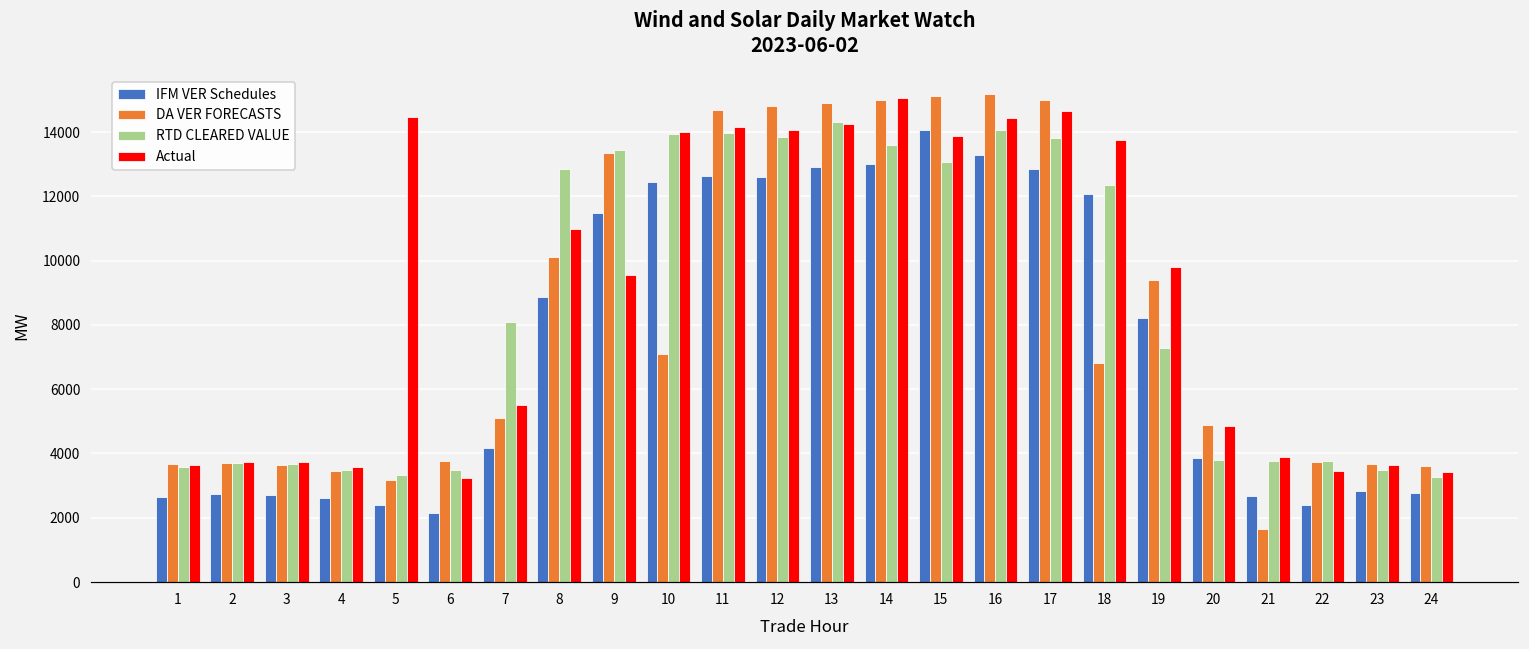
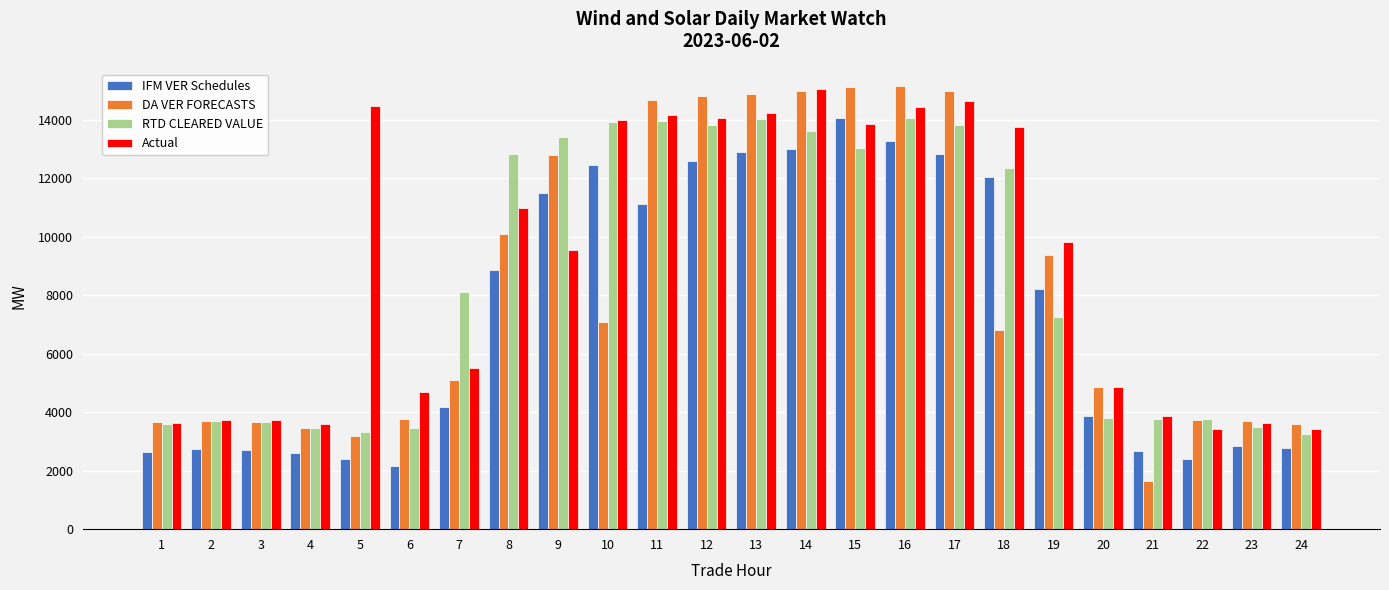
  {
    "IFM VER Schedules": {
      "1": 2600,
      "2": 2700,
      "3": 2700,
      "4": 2600,
      "5": 2400,
      "6": 2200,
      "7": 4200,
      "8": 8900,
      "9": 11500,
      "10": 12400,
-     "11": 12600,
+     "11": 11100,
      "12": 12600,
      "13": 12900,
      "14": 13000,
      "15": 14100,
      "16": 13300,
      "17": 12800,
      "18": 12100,
      "19": 8200,
      "20": 3900,
      "21": 2700,
      "22": 2400,
      "23": 2800,
      "24": 2800
    },
    "DA VER FORECASTS": {
      "1": 3700,
      "2": 3700,
      "3": 3700,
      "4": 3500,
      "5": 3200,
      "6": 3800,
      "7": 5100,
      "8": 10100,
-     "9": 13300,
+     "9": 12800,
      "10": 7100,
      "11": 14700,
      "12": 14800,
      "13": 14900,
      "14": 15000,
      "15": 15100,
      "16": 15200,
      "17": 15000,
      "18": 6800,
      "19": 9400,
      "20": 4900,
      "21": 1600,
      "22": 3700,
      "23": 3700,
      "24": 3600
    },
    "RTD CLEARED VALUE": {
      "1": 3600,
      "2": 3700,
      "3": 3700,
      "4": 3500,
      "5": 3300,
      "6": 3500,
      "7": 8100,
      "8": 12900,
      "9": 13400,
      "10": 13900,
      "11": 14000,
      "12": 13800,
-     "13": 14300,
+     "13": 14000,
      "14": 13600,
      "15": 13100,
      "16": 14100,
      "17": 13800,
      "18": 12400,
      "19": 7300,
      "20": 3800,
      "21": 3800,
      "22": 3800,
      "23": 3500,
      "24": 3300
    },
    "Actual": {
      "1": 3600,
      "2": 3700,
      "3": 3700,
      "4": 3600,
      "5": 14500,
-     "6": 3200,
+     "6": 4700,
      "7": 5500,
      "8": 11000,
      "9": 9500,
      "10": 14000,
      "11": 14200,
      "12": 14100,
      "13": 14200,
      "14": 15000,
      "15": 13900,
      "16": 14400,
      "17": 14700,
      "18": 13800,
      "19": 9800,
      "20": 4900,
      "21": 3900,
      "22": 3400,
      "23": 3600,
      "24": 3400
    }
  }
